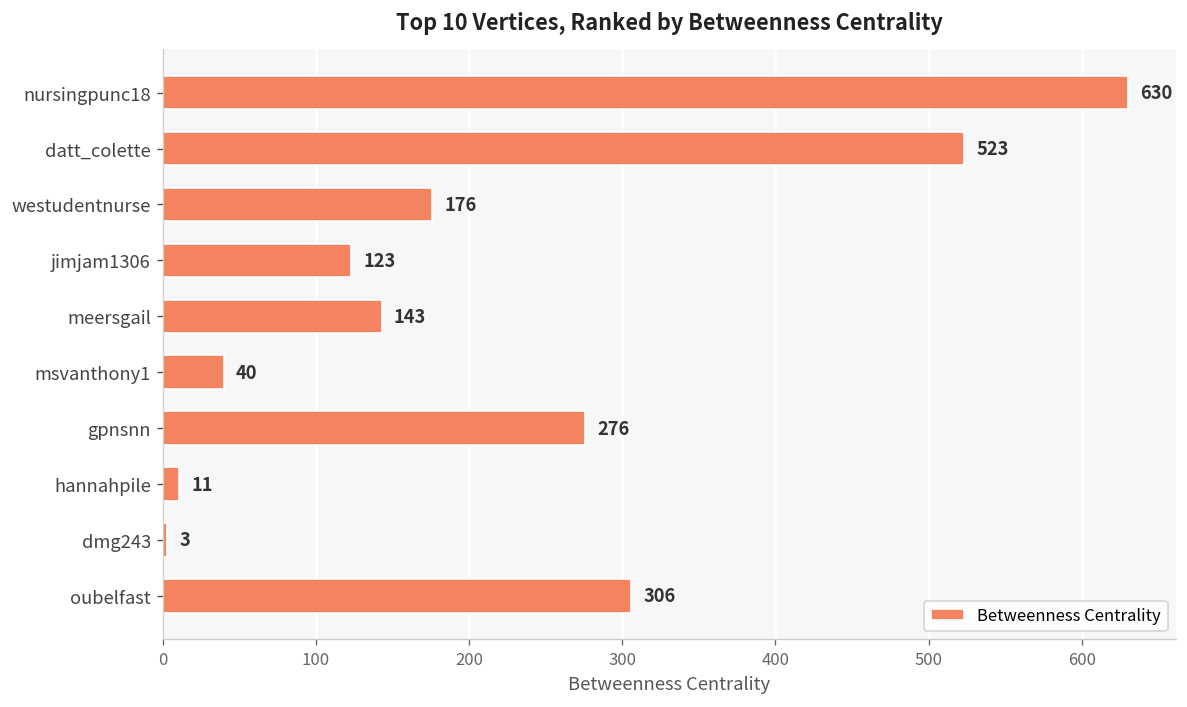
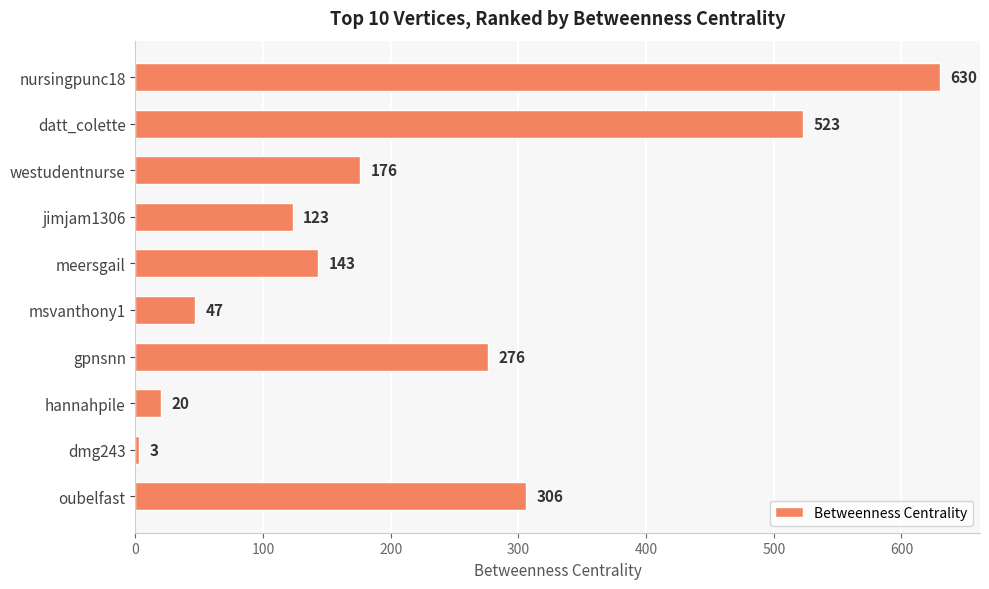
  {
    "nursingpunc18": 630,
    "datt_colette": 523,
    "westudentnurse": 176,
    "jimjam1306": 123,
    "meersgail": 143,
-   "msvanthony1": 40,
+   "msvanthony1": 47,
    "gpnsnn": 276,
-   "hannahpile": 11,
+   "hannahpile": 20,
    "dmg243": 3,
    "oubelfast": 306
  }
